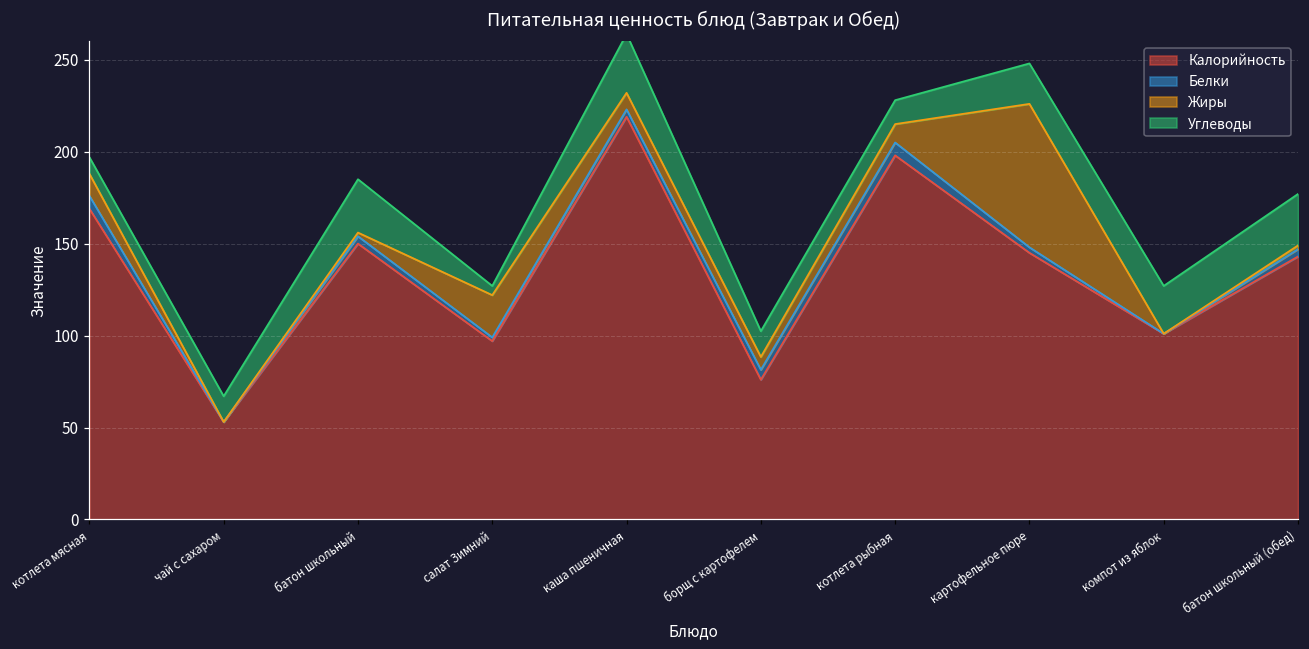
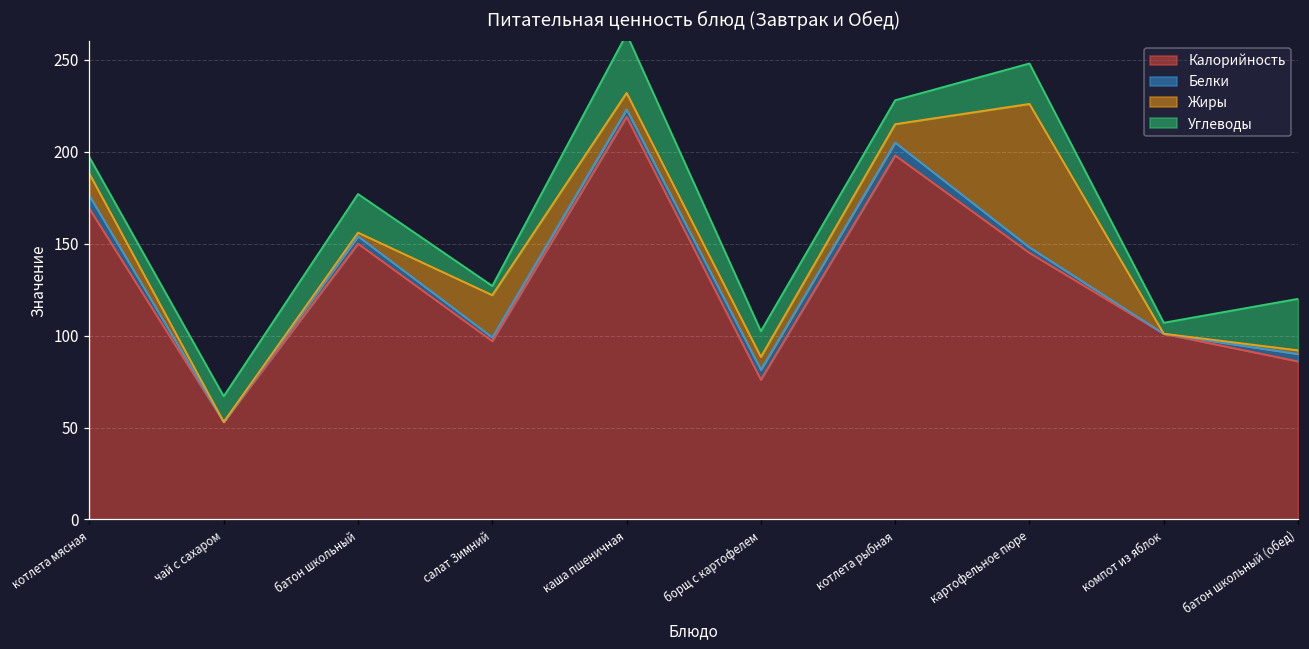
  {
    "Калорийность": {
      "котлета мясная": 169,
      "батон школьный": 150,
      "салат Зимний": 97,
      "каша пшеничная": 219,
      "борщ с картофелем": 76,
      "котлета рыбная": 198,
      "картофельное пюре": 145,
-     "батон школьный (обед)": 143
+     "батон школьный (обед)": 86
    },
    "Белки": {
      "котлета мясная": 7,
      "батон школьный": 4,
      "салат Зимний": 2,
      "каша пшеничная": 4,
      "борщ с картофелем": 5,
      "котлета рыбная": 7,
      "картофельное пюре": 3,
      "батон школьный (обед)": 4
    },
    "Жиры": {
      "котлета мясная": 12,
      "батон школьный": 2,
      "салат Зимний": 23,
      "каша пшеничная": 9,
      "борщ с картофелем": 7,
      "котлета рыбная": 10,
      "картофельное пюре": 78,
      "батон школьный (обед)": 2
    },
    "Углеводы": {
      "котлета мясная": 9,
      "чай с сахаром": 14,
-     "батон школьный": 29,
+     "батон школьный": 21,
      "салат Зимний": 5,
      "борщ с картофелем": 14,
      "котлета рыбная": 13,
      "картофельное пюре": 22,
-     "компот из яблок": 26,
+     "компот из яблок": 6,
      "батон школьный (обед)": 28
    }
  }
